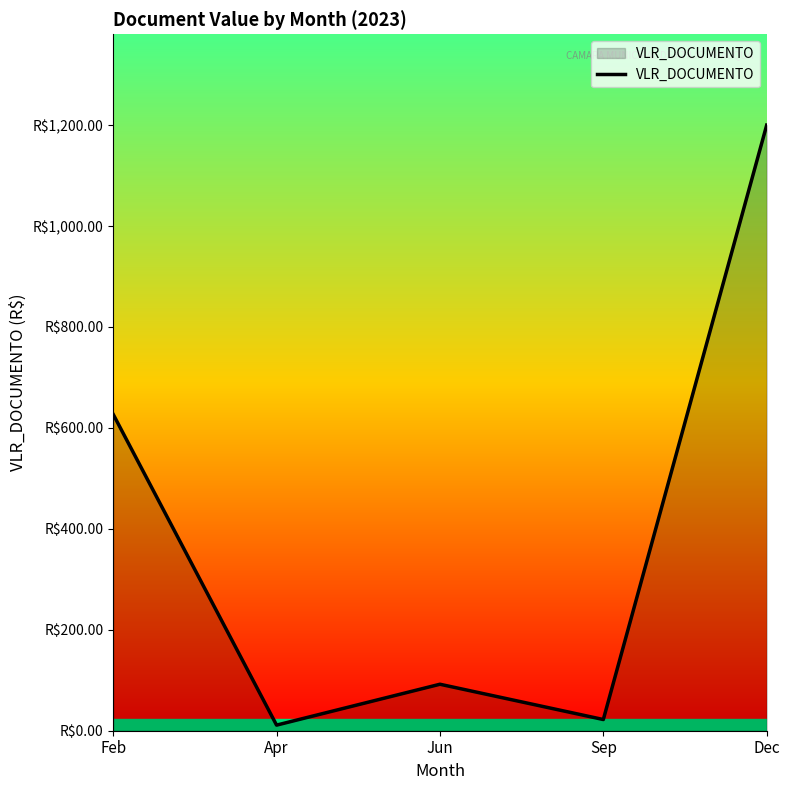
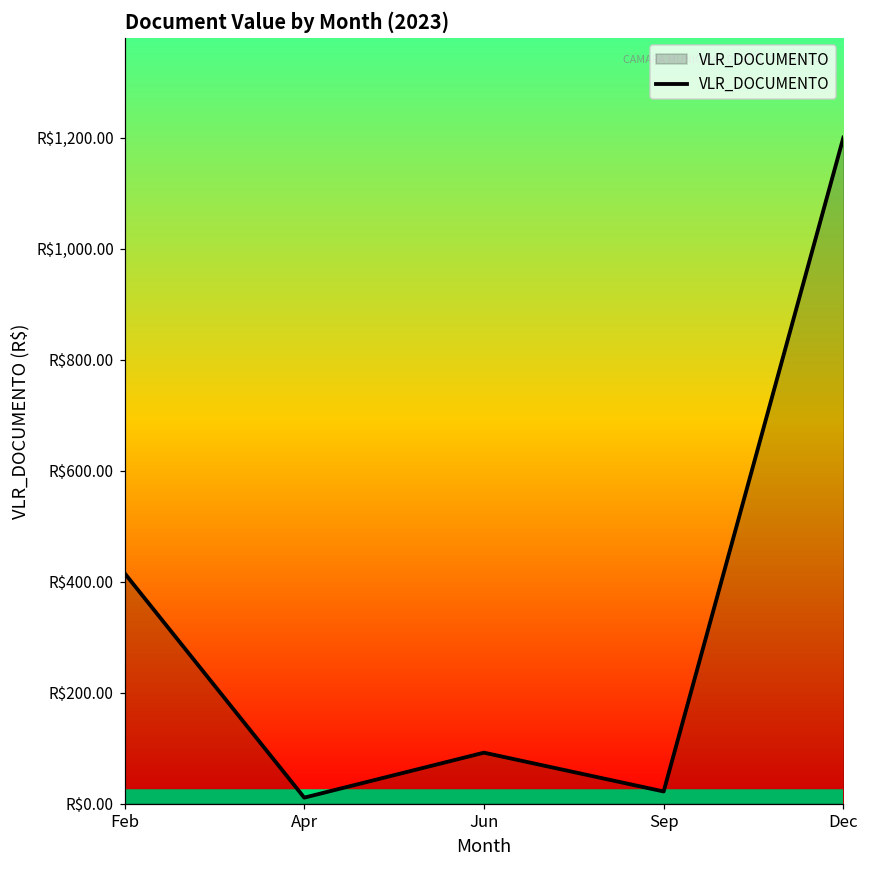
  {
-   "Feb": "R$630",
+   "Feb": "R$420",
    "Jun": "R$90",
    "Dec": "R$1,200"
  }
